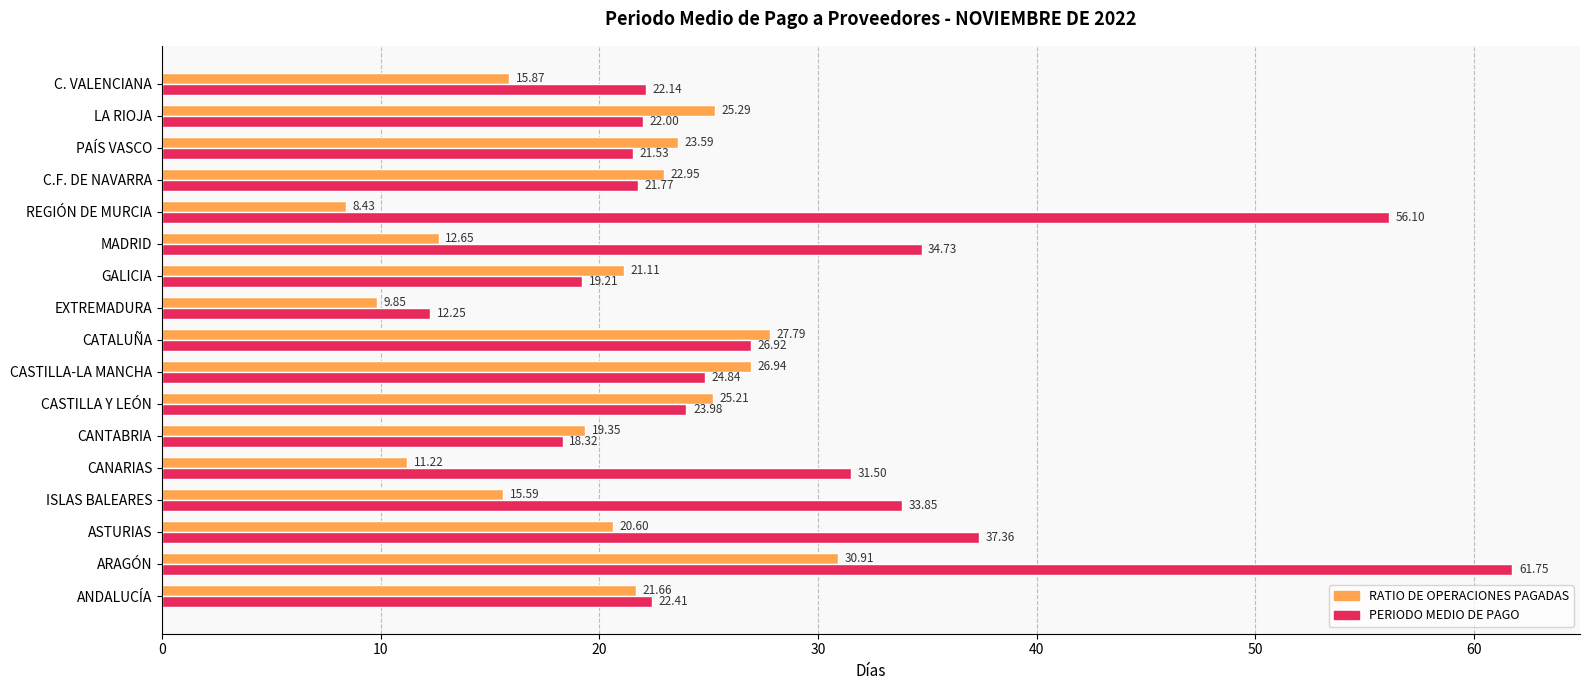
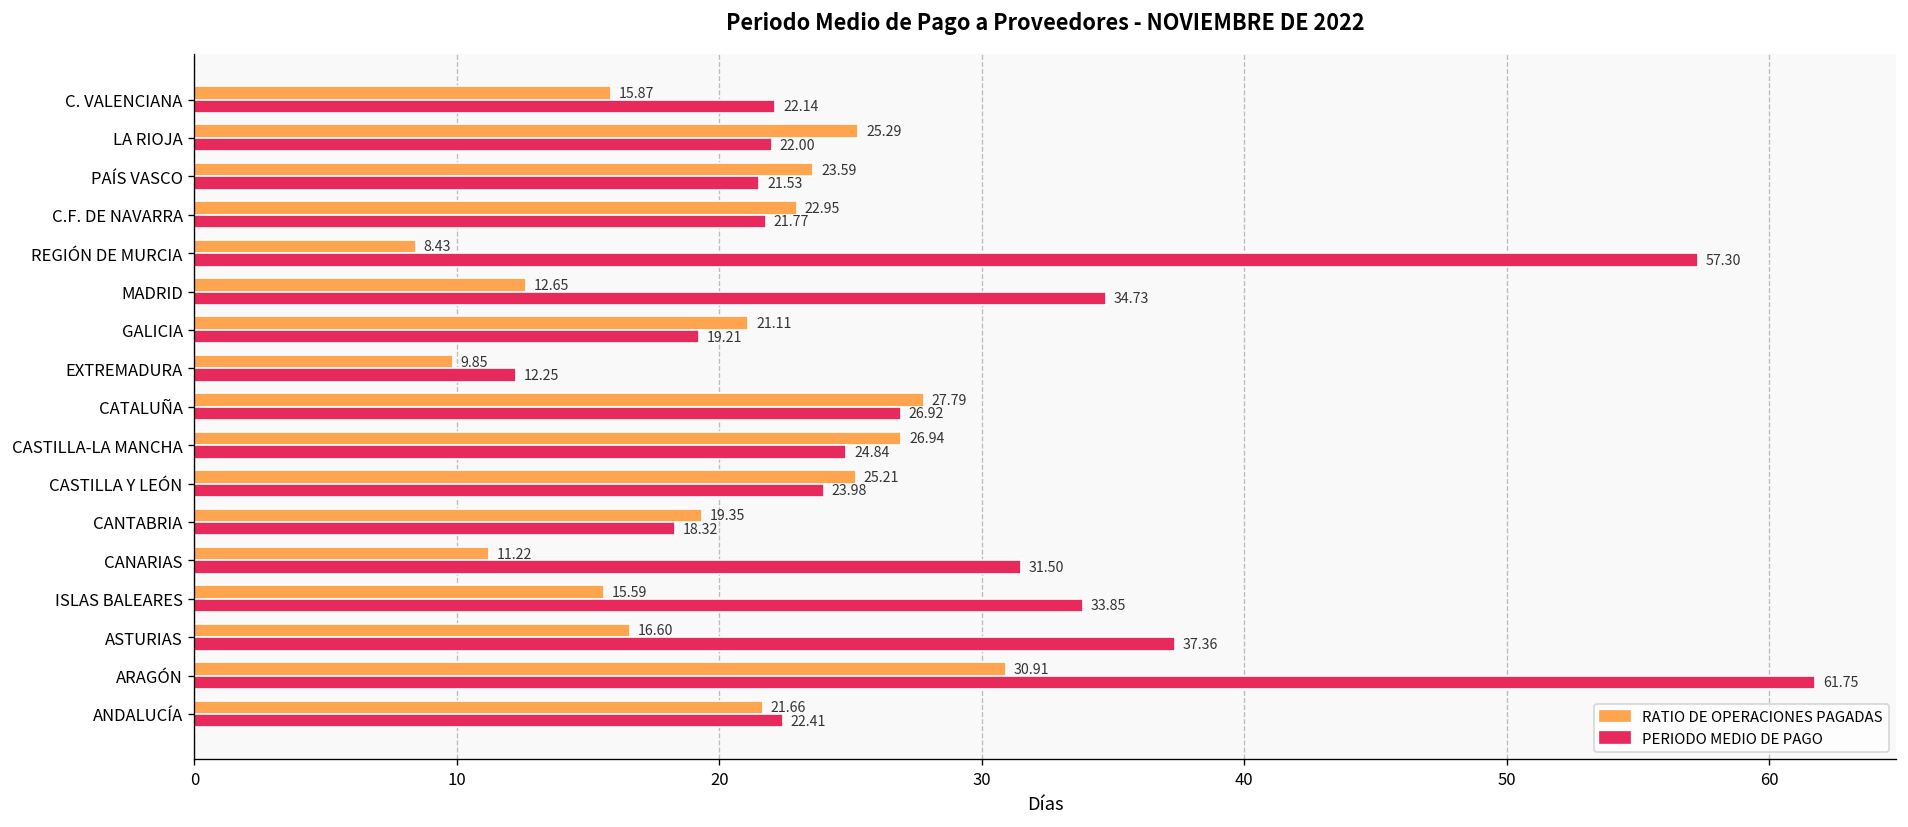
  {
    "RATIO DE OPERACIONES PAGADAS": {
      "C. VALENCIANA": 15.87,
      "LA RIOJA": 25.29,
      "PAÍS VASCO": 23.59,
      "C.F. DE NAVARRA": 22.95,
      "REGIÓN DE MURCIA": 8.43,
      "MADRID": 12.65,
      "GALICIA": 21.11,
      "EXTREMADURA": 9.85,
      "CATALUÑA": 27.79,
      "CASTILLA-LA MANCHA": 26.94,
      "CASTILLA Y LEÓN": 25.21,
      "CANTABRIA": 19.35,
      "CANARIAS": 11.22,
      "ISLAS BALEARES": 15.59,
-     "ASTURIAS": 20.60,
+     "ASTURIAS": 16.60,
      "ARAGÓN": 30.91,
      "ANDALUCÍA": 21.66
    },
    "PERIODO MEDIO DE PAGO": {
      "C. VALENCIANA": 22.14,
      "LA RIOJA": 22.00,
      "PAÍS VASCO": 21.53,
      "C.F. DE NAVARRA": 21.77,
-     "REGIÓN DE MURCIA": 56.10,
+     "REGIÓN DE MURCIA": 57.30,
      "MADRID": 34.73,
      "GALICIA": 19.21,
      "EXTREMADURA": 12.25,
      "CATALUÑA": 26.92,
      "CASTILLA-LA MANCHA": 24.84,
      "CASTILLA Y LEÓN": 23.98,
      "CANTABRIA": 18.32,
      "CANARIAS": 31.50,
      "ISLAS BALEARES": 33.85,
      "ASTURIAS": 37.36,
      "ARAGÓN": 61.75,
      "ANDALUCÍA": 22.41
    }
  }
